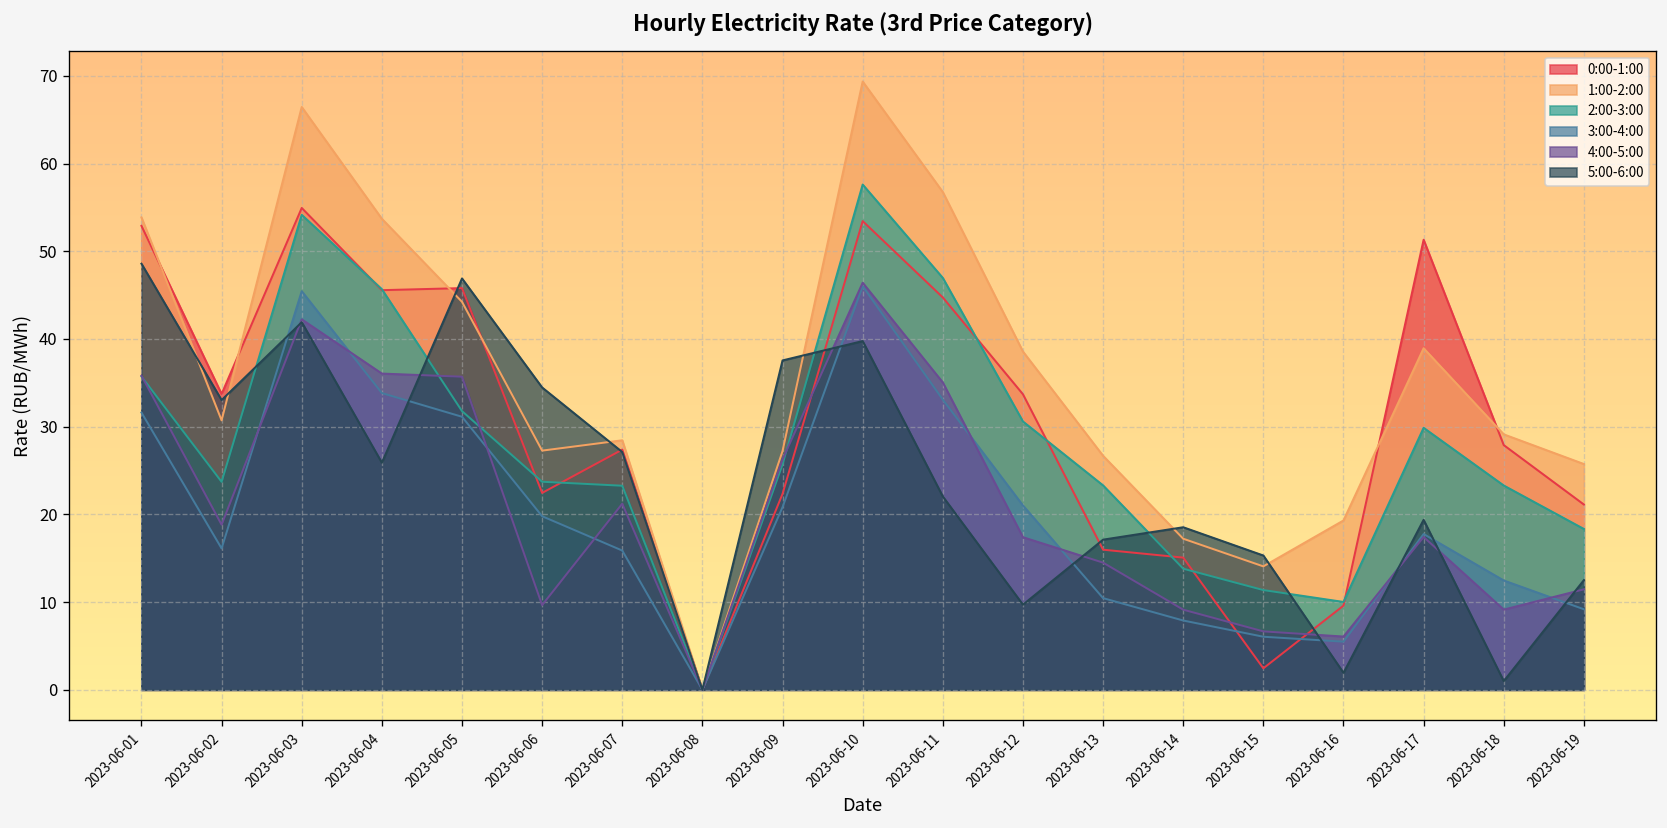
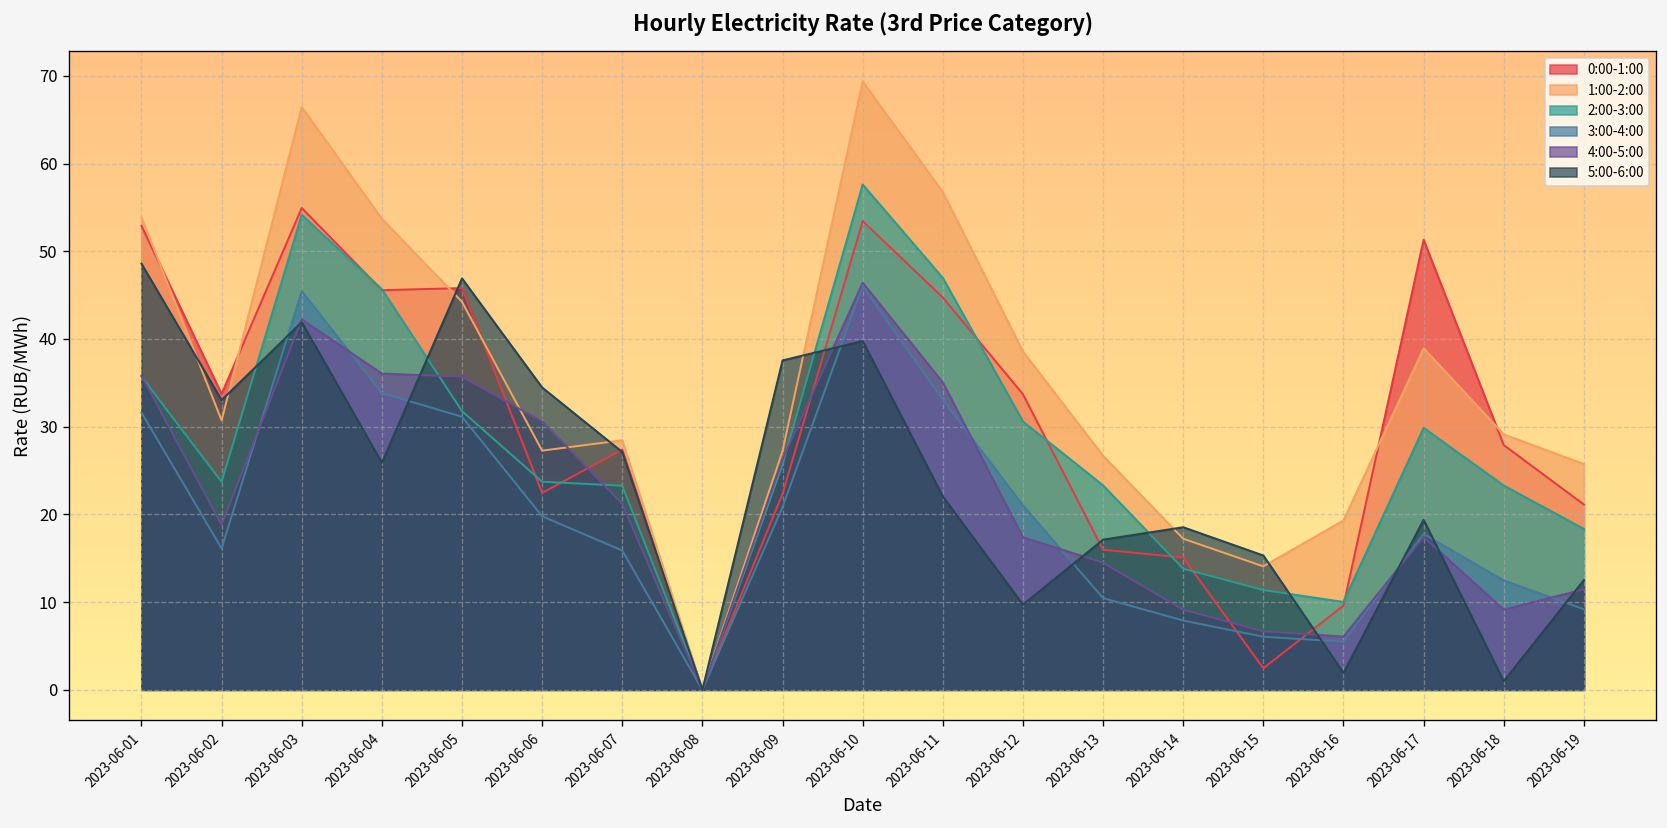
  {
    "0:00-1:00": {
      "2023-06-01": 53,
      "2023-06-02": 34,
      "2023-06-03": 55,
      "2023-06-05": 46,
      "2023-06-06": 22,
      "2023-06-09": 22,
      "2023-06-10": 53,
      "2023-06-11": 45,
      "2023-06-12": 34,
      "2023-06-13": 16,
      "2023-06-14": 15,
      "2023-06-15": 2,
      "2023-06-16": 10,
      "2023-06-17": 51,
      "2023-06-18": 28,
      "2023-06-19": 21
    },
    "1:00-2:00": {
      "2023-06-01": 54,
      "2023-06-02": 31,
      "2023-06-03": 66,
      "2023-06-04": 54,
      "2023-06-05": 44,
      "2023-06-06": 27,
      "2023-06-07": 28,
      "2023-06-09": 27,
      "2023-06-10": 69,
      "2023-06-11": 57,
      "2023-06-12": 39,
      "2023-06-13": 27,
      "2023-06-14": 17,
      "2023-06-15": 14,
      "2023-06-16": 19,
      "2023-06-17": 39,
      "2023-06-18": 29,
      "2023-06-19": 26
    },
    "4:00-5:00": {
      "2023-06-02": 19,
      "2023-06-04": 36,
      "2023-06-05": 36,
-     "2023-06-06": 10,
+     "2023-06-06": 31,
      "2023-06-07": 21,
      "2023-06-09": 26,
      "2023-06-10": 46,
      "2023-06-11": 35,
      "2023-06-12": 17,
      "2023-06-13": 14,
      "2023-06-14": 9,
      "2023-06-15": 7,
      "2023-06-16": 6,
      "2023-06-18": 9,
      "2023-06-19": 11
    },
    "5:00-6:00": {
      "2023-06-01": 49,
      "2023-06-02": 33,
      "2023-06-04": 26,
      "2023-06-05": 47,
      "2023-06-06": 34,
      "2023-06-09": 38,
      "2023-06-10": 40,
      "2023-06-11": 22,
      "2023-06-12": 10,
      "2023-06-13": 17,
      "2023-06-14": 19,
      "2023-06-15": 15,
      "2023-06-16": 2,
      "2023-06-17": 19,
      "2023-06-18": 1,
      "2023-06-19": 13
    }
  }
